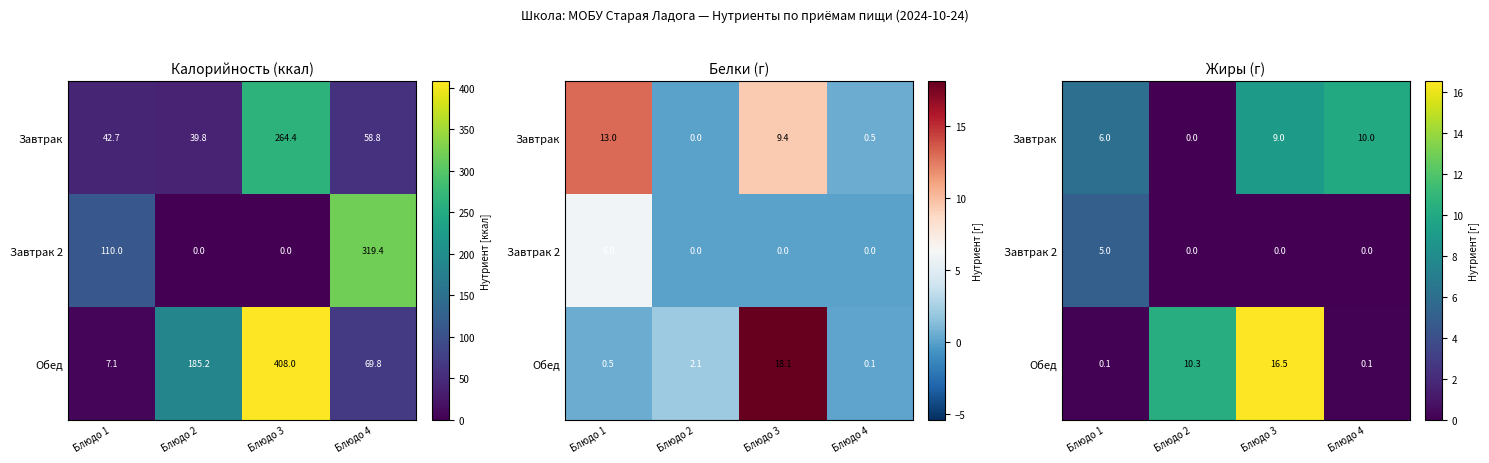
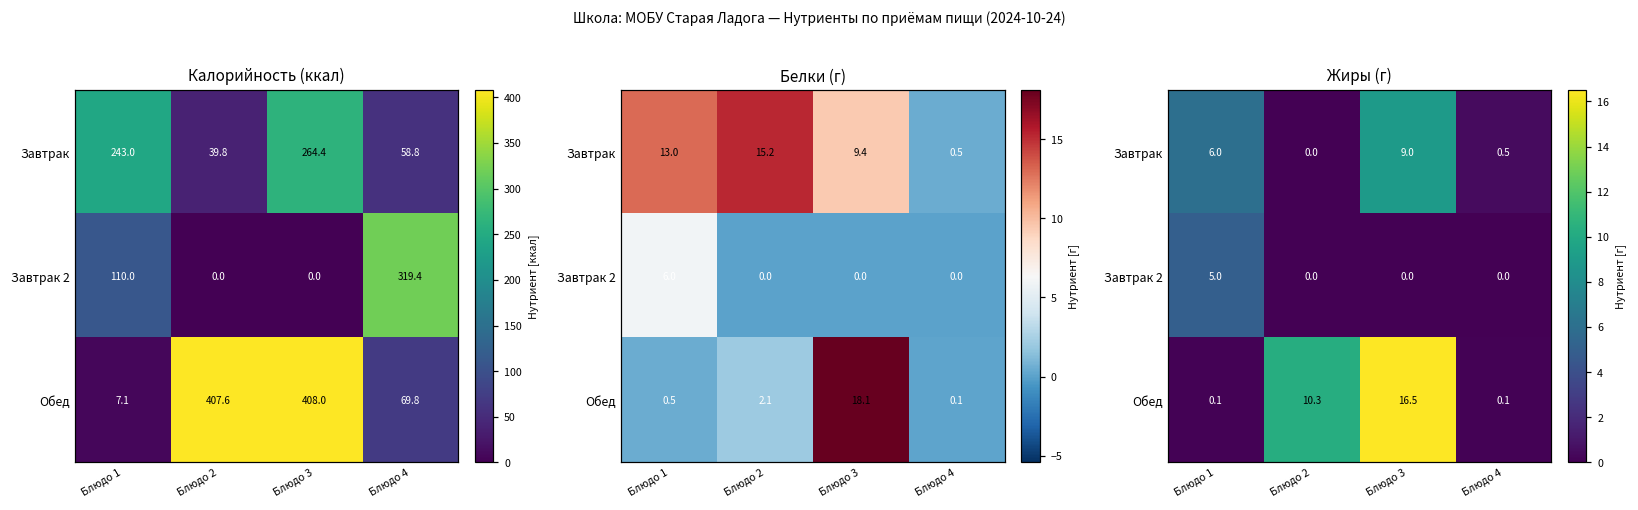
  {
    "Калорийность (ккал)": {
      "Завтрак": {
-       "Блюдо 1": 42.7,
+       "Блюдо 1": 243.0,
        "Блюдо 2": 39.8,
        "Блюдо 3": 264.4,
        "Блюдо 4": 58.8
      },
      "Завтрак 2": {
        "Блюдо 1": 110.0,
        "Блюдо 2": 0.0,
        "Блюдо 3": 0.0,
        "Блюдо 4": 319.4
      },
      "Обед": {
        "Блюдо 1": 7.1,
-       "Блюдо 2": 185.2,
+       "Блюдо 2": 407.6,
        "Блюдо 3": 408.0,
        "Блюдо 4": 69.8
      }
    },
    "Белки (г)": {
      "Завтрак": {
        "Блюдо 1": 13.0,
-       "Блюдо 2": 0.0,
+       "Блюдо 2": 15.2,
        "Блюдо 3": 9.4,
        "Блюдо 4": 0.5
      },
      "Завтрак 2": {
        "Блюдо 2": 0.0,
        "Блюдо 3": 0.0,
        "Блюдо 4": 0.0
      },
      "Обед": {
        "Блюдо 1": 0.5,
        "Блюдо 2": 2.1,
        "Блюдо 3": 18.1,
        "Блюдо 4": 0.1
      }
    },
    "Жиры (г)": {
      "Завтрак": {
        "Блюдо 1": 6.0,
        "Блюдо 2": 0.0,
        "Блюдо 3": 9.0,
-       "Блюдо 4": 10.0
+       "Блюдо 4": 0.5
      },
      "Завтрак 2": {
        "Блюдо 1": 5.0,
        "Блюдо 2": 0.0,
        "Блюдо 3": 0.0,
        "Блюдо 4": 0.0
      },
      "Обед": {
        "Блюдо 1": 0.1,
        "Блюдо 2": 10.3,
        "Блюдо 3": 16.5,
        "Блюдо 4": 0.1
      }
    }
  }
